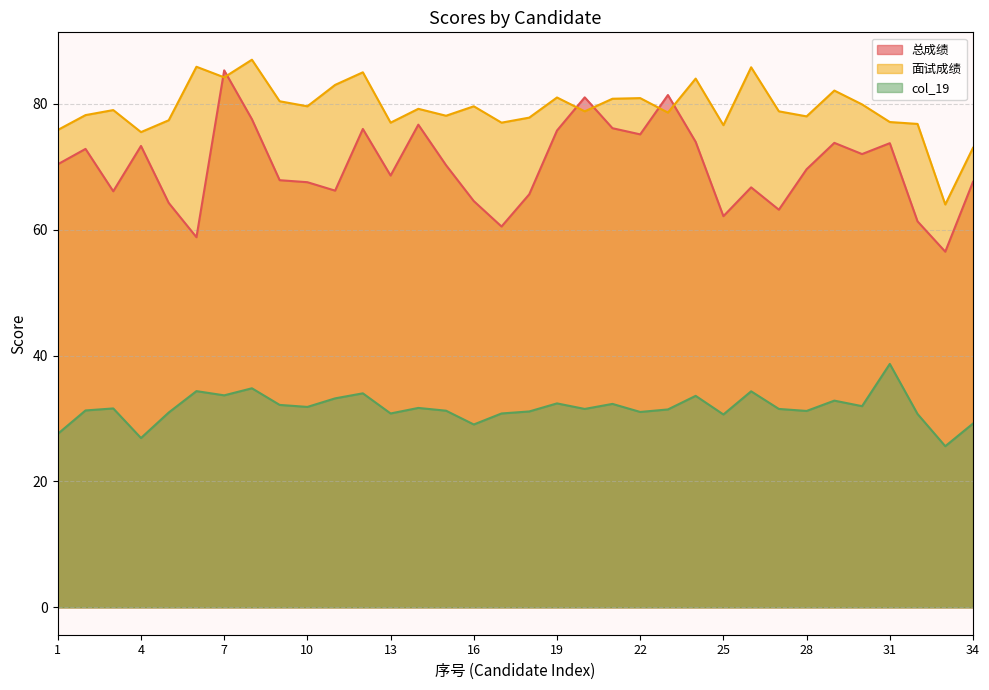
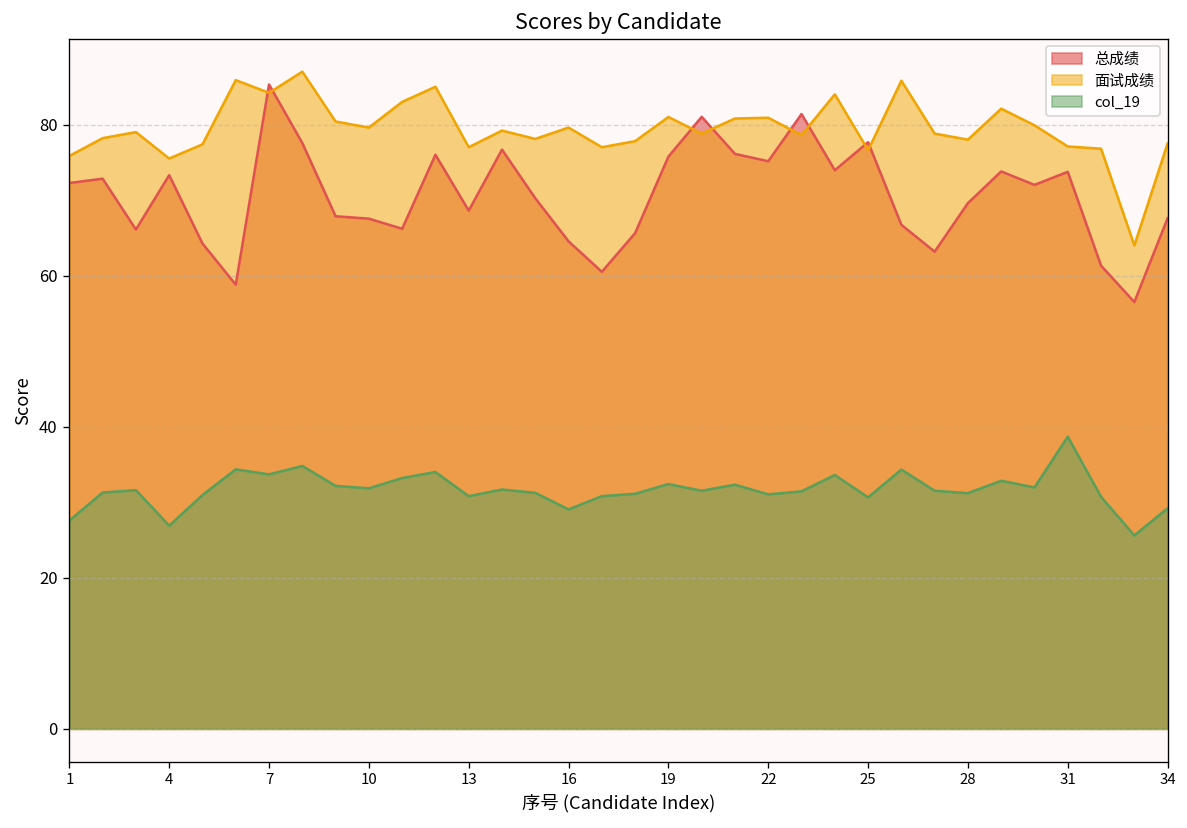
  {
    "总成绩": {
-     "1": 70,
+     "1": 72,
      "4": 73,
      "7": 85,
      "10": 68,
      "13": 69,
      "16": 65,
      "19": 76,
      "22": 75,
-     "25": 62,
+     "25": 78,
      "28": 70,
      "31": 74,
      "34": 68
    },
    "面试成绩": {
      "1": 76,
      "4": 76,
      "7": 84,
      "10": 80,
      "13": 77,
      "16": 80,
      "19": 81,
      "22": 81,
      "25": 77,
      "28": 78,
      "31": 77,
-     "34": 73
+     "34": 78
    },
    "col_19": {
      "1": 28,
      "4": 27,
      "7": 34,
      "10": 32,
      "13": 31,
      "16": 29,
      "19": 32,
      "22": 31,
      "25": 31,
      "28": 31,
      "31": 39,
      "34": 29
    }
  }
